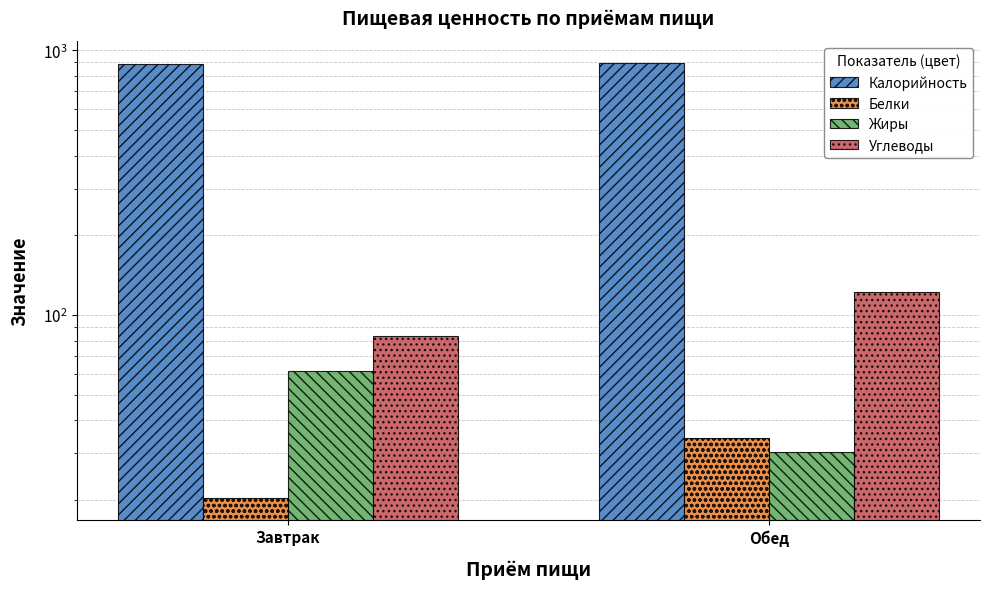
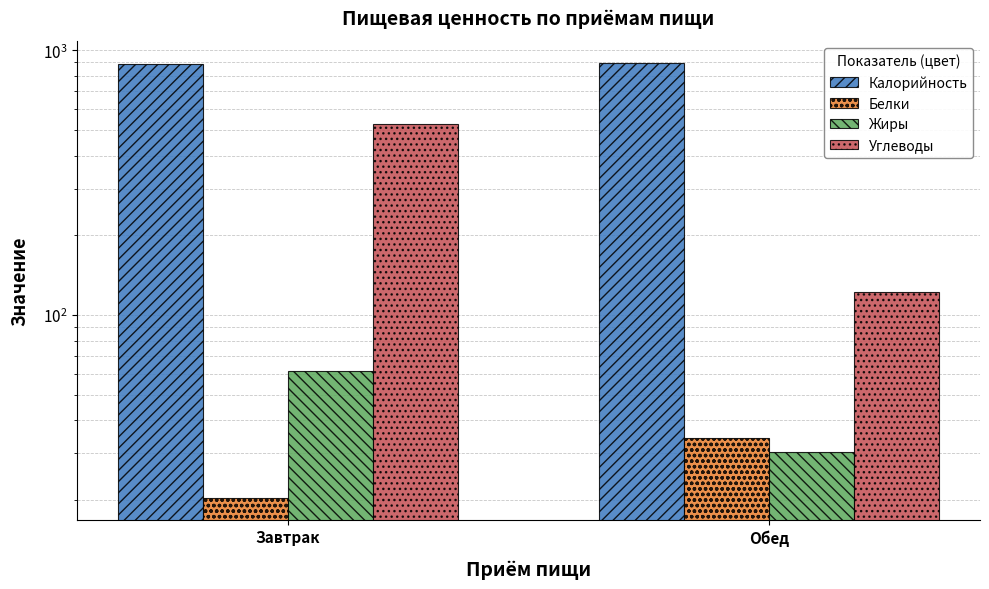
  {
    "Калорийность": {
      "Завтрак": 890,
      "Обед": 900
    },
    "Белки": {
      "Завтрак": 20,
      "Обед": 34
    },
    "Жиры": {
      "Завтрак": 61,
      "Обед": 30
    },
    "Углеводы": {
-     "Завтрак": 83,
+     "Завтрак": 530,
      "Обед": 120
    }
  }
